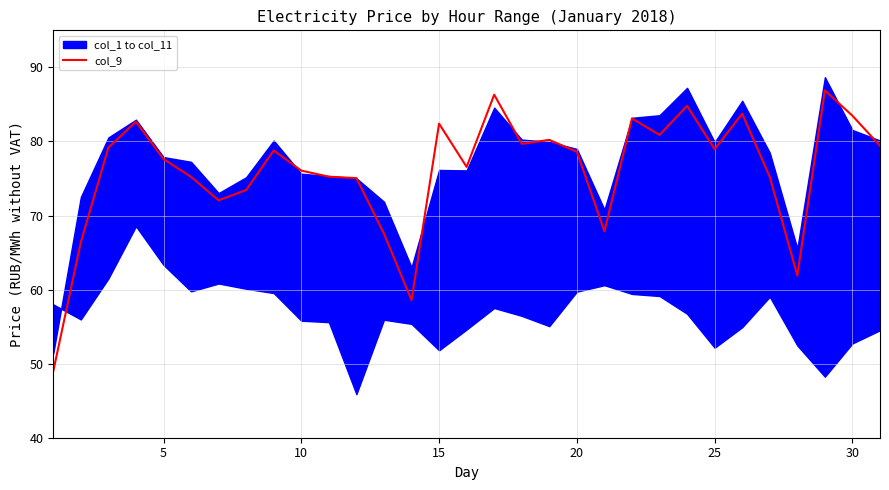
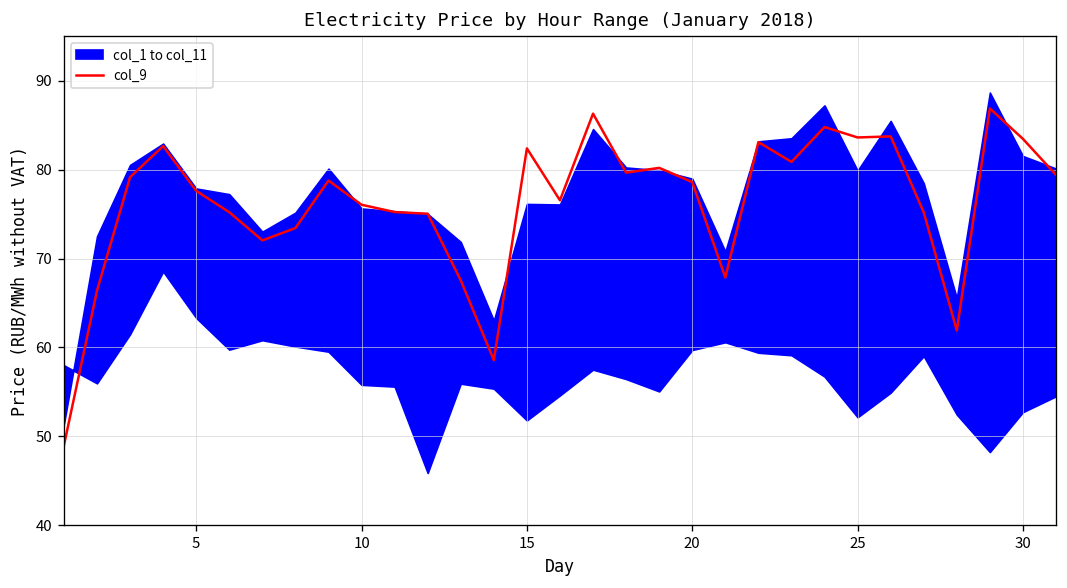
  {
    "col_9": {
      "10": 76,
      "15": 82,
      "20": 79,
-     "25": 79,
+     "25": 84,
      "30": 83
    }
  }
